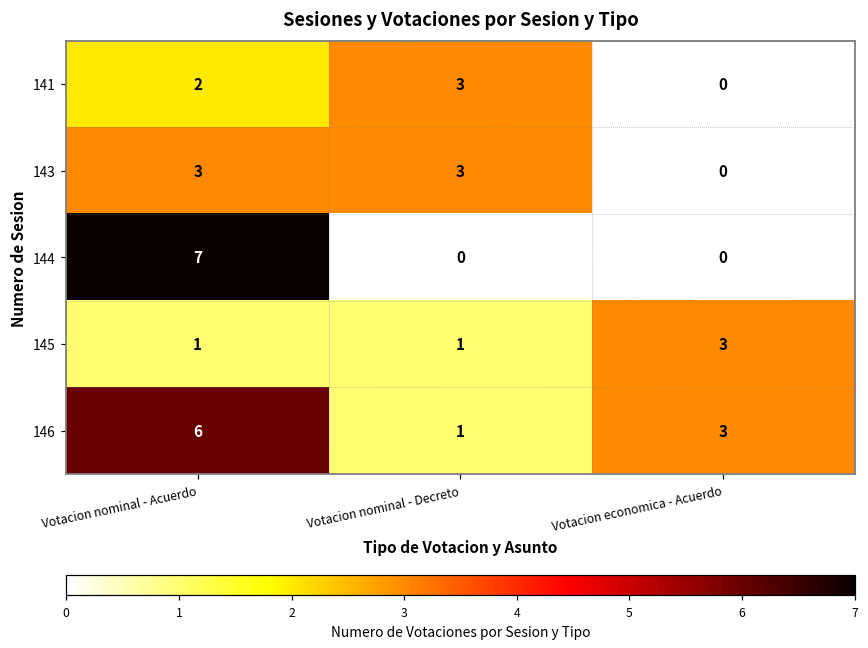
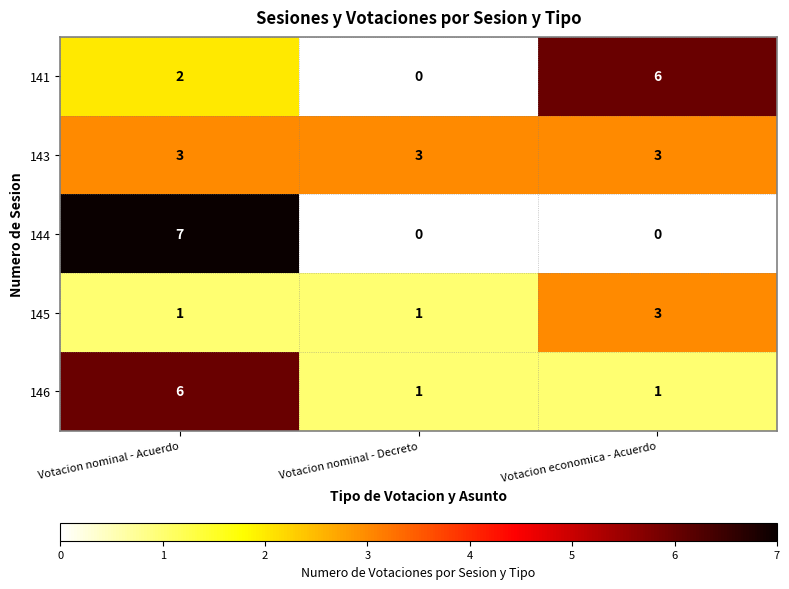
  {
    "141": {
      "Votacion nominal - Acuerdo": 2,
-     "Votacion nominal - Decreto": 3,
-     "Votacion economica - Acuerdo": 0
+     "Votacion nominal - Decreto": 0,
+     "Votacion economica - Acuerdo": 6
    },
    "143": {
      "Votacion nominal - Acuerdo": 3,
      "Votacion nominal - Decreto": 3,
-     "Votacion economica - Acuerdo": 0
+     "Votacion economica - Acuerdo": 3
    },
    "144": {
      "Votacion nominal - Acuerdo": 7,
      "Votacion nominal - Decreto": 0,
      "Votacion economica - Acuerdo": 0
    },
    "145": {
      "Votacion nominal - Acuerdo": 1,
      "Votacion nominal - Decreto": 1,
      "Votacion economica - Acuerdo": 3
    },
    "146": {
      "Votacion nominal - Acuerdo": 6,
      "Votacion nominal - Decreto": 1,
-     "Votacion economica - Acuerdo": 3
+     "Votacion economica - Acuerdo": 1
    }
  }
